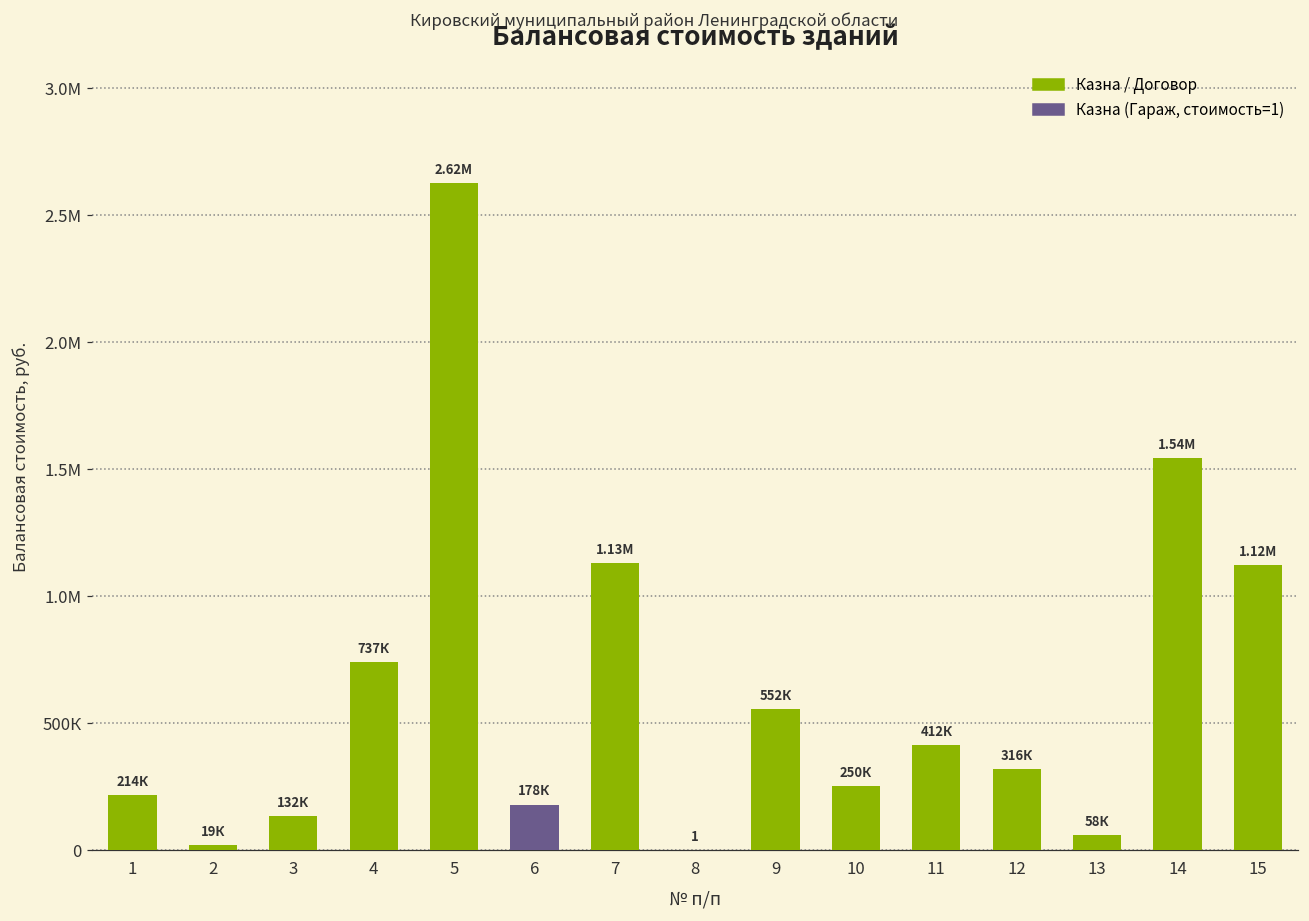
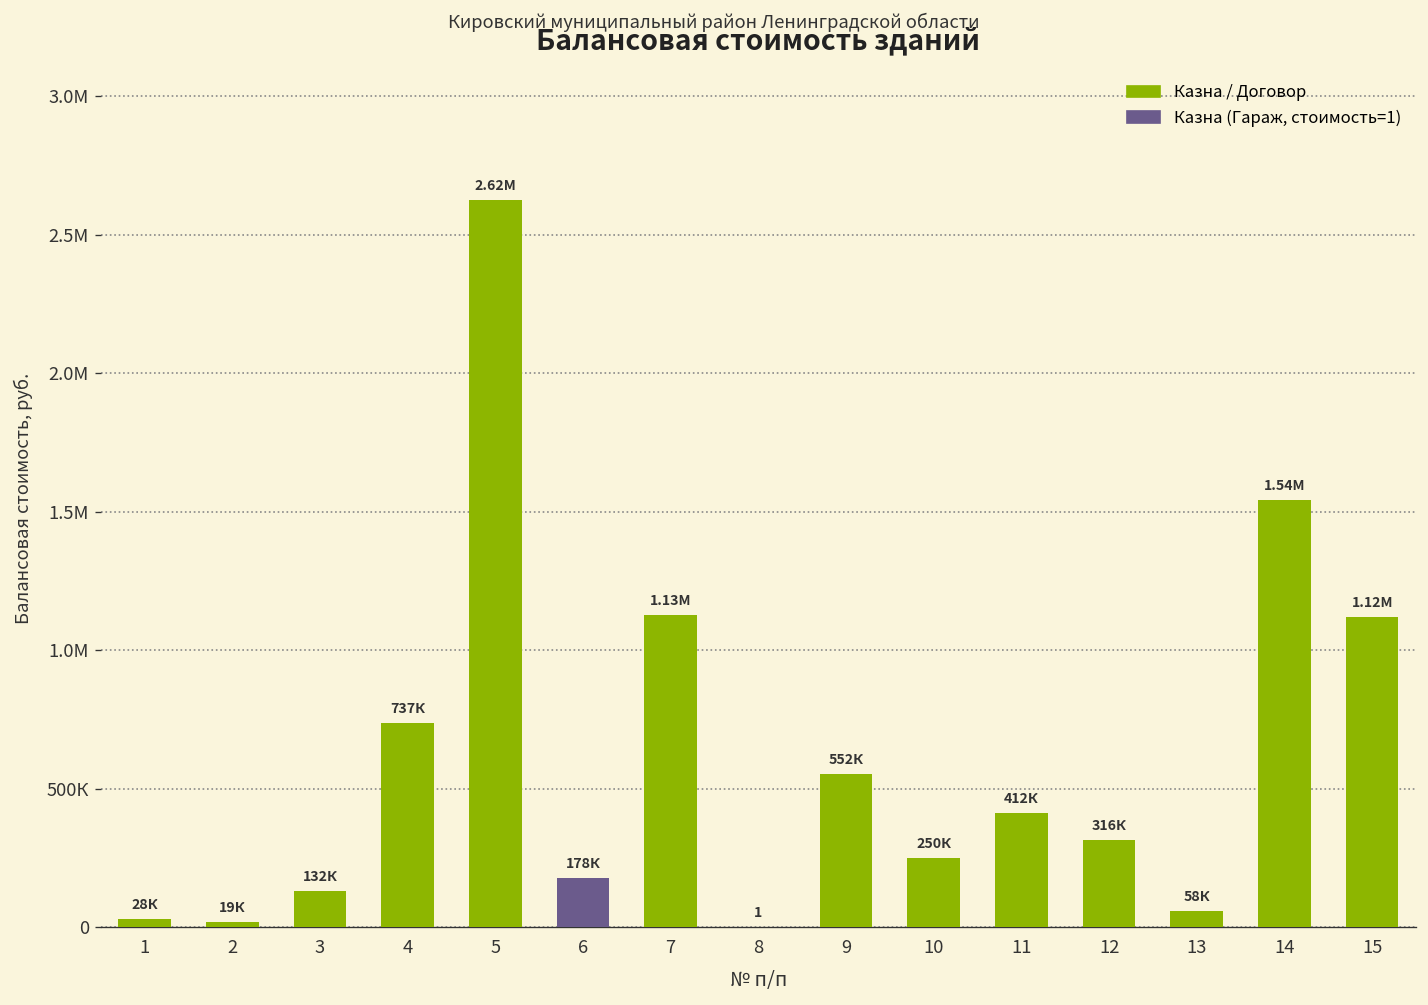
  {
-   "1": "214К",
+   "1": "28К",
    "8": "1"
  }
